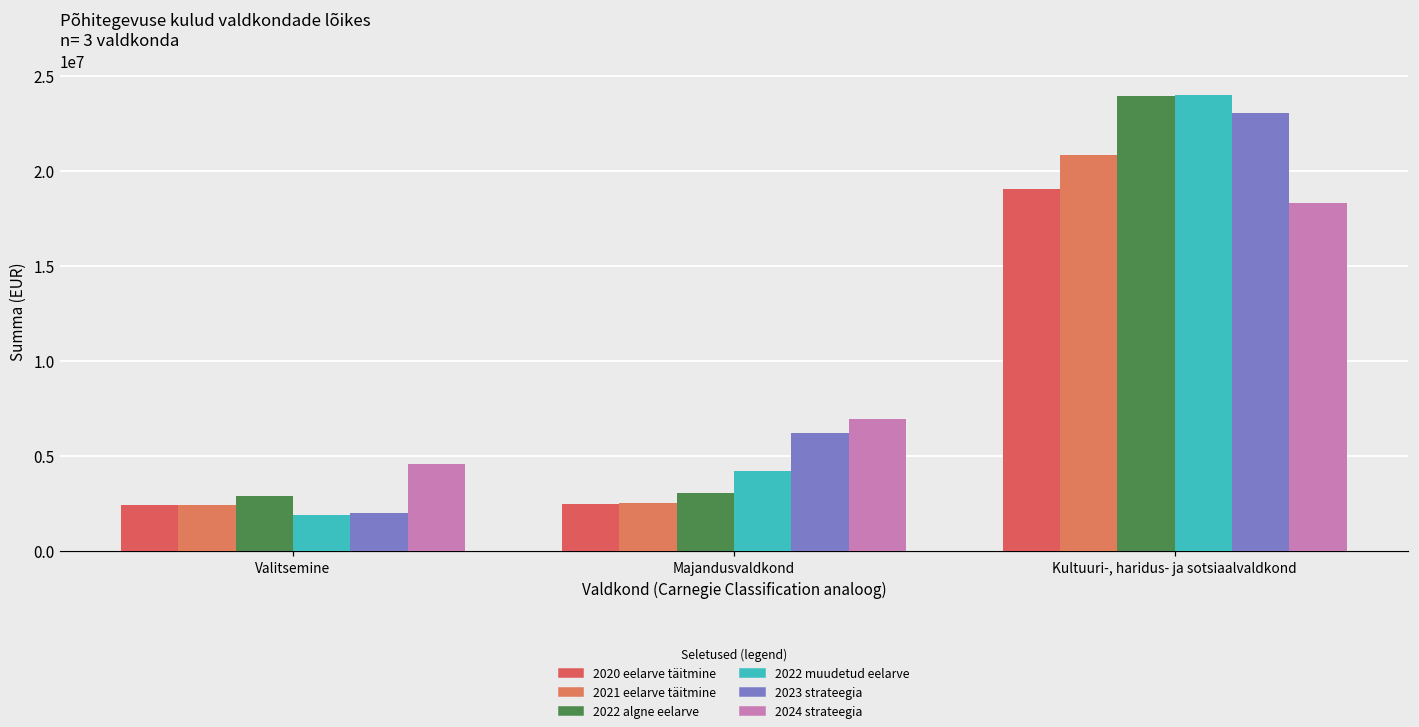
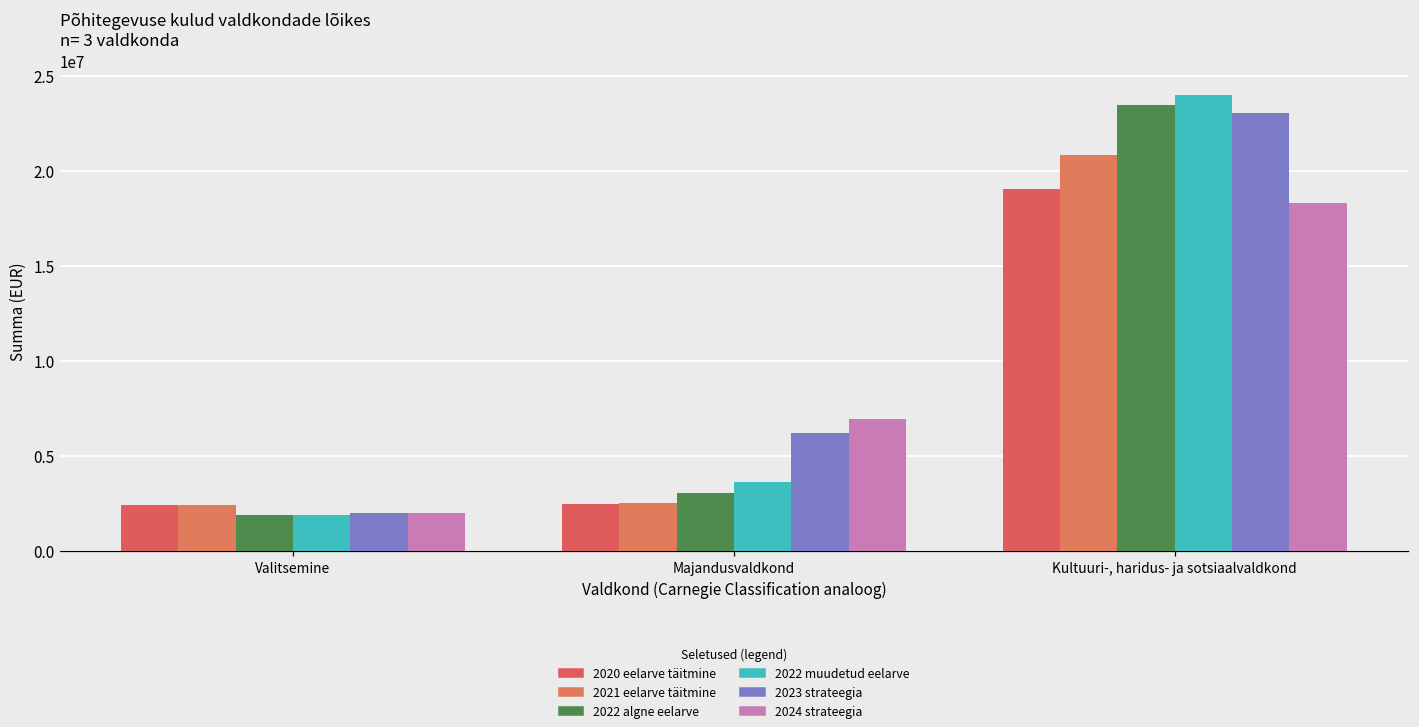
  {
    "2022 algne eelarve": {
-     "Valitsemine": 2900000,
+     "Valitsemine": 1900000,
      "Majandusvaldkond": 3100000,
-     "Kultuuri-, haridus- ja sotsiaalvaldkond": 23900000
+     "Kultuuri-, haridus- ja sotsiaalvaldkond": 23500000
    },
    "2022 muudetud eelarve": {
      "Valitsemine": 1900000,
-     "Majandusvaldkond": 4200000,
+     "Majandusvaldkond": 3600000,
      "Kultuuri-, haridus- ja sotsiaalvaldkond": 24000000
    },
    "2023 strateegia": {
      "Valitsemine": 2000000,
      "Majandusvaldkond": 6200000,
      "Kultuuri-, haridus- ja sotsiaalvaldkond": 23000000
    },
    "2024 strateegia": {
-     "Valitsemine": 4600000,
+     "Valitsemine": 2000000,
      "Majandusvaldkond": 6900000,
      "Kultuuri-, haridus- ja sotsiaalvaldkond": 18300000
    }
  }
